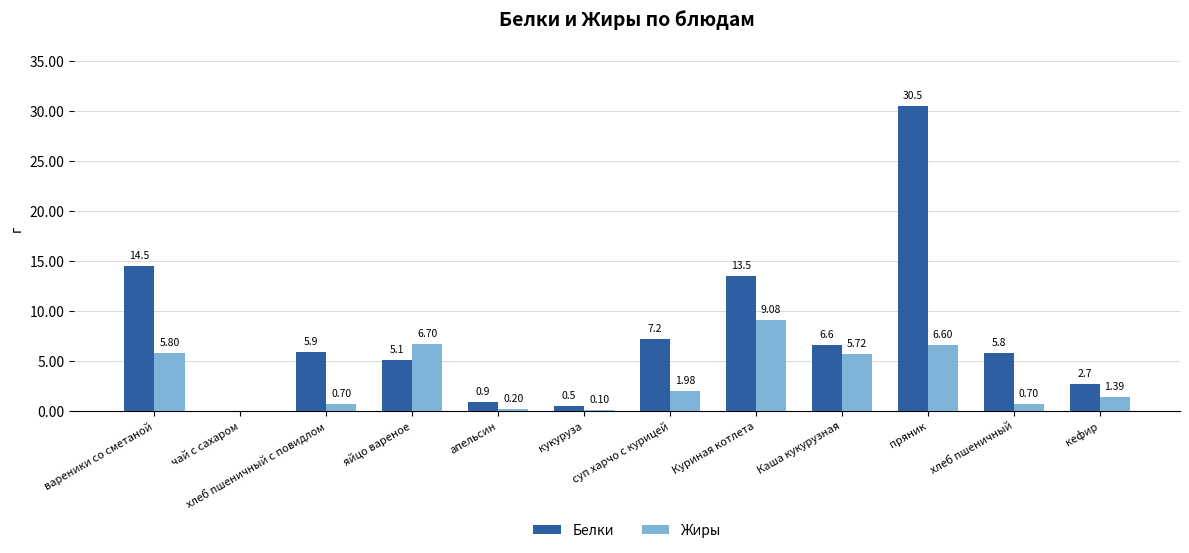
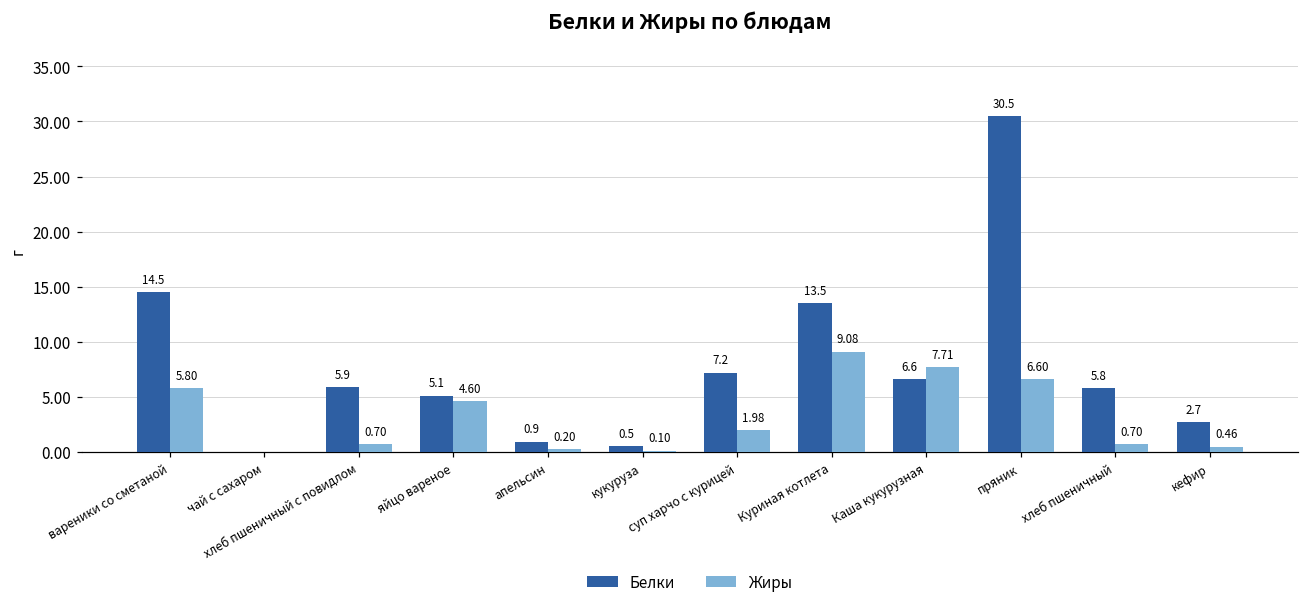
  {
    "Белки": {
      "вареники со сметаной": 14.5,
      "хлеб пшеничный с повидлом": 5.9,
      "яйцо вареное": 5.1,
      "апельсин": 0.9,
      "кукуруза": 0.5,
      "суп харчо с курицей": 7.2,
      "Куриная котлета": 13.5,
      "Каша кукурузная": 6.6,
      "пряник": 30.5,
      "хлеб пшеничный": 5.8,
      "кефир": 2.7
    },
    "Жиры": {
      "вареники со сметаной": 5.80,
      "хлеб пшеничный с повидлом": 0.70,
-     "яйцо вареное": 6.70,
+     "яйцо вареное": 4.60,
      "апельсин": 0.20,
      "кукуруза": 0.10,
      "суп харчо с курицей": 1.98,
      "Куриная котлета": 9.08,
-     "Каша кукурузная": 5.72,
+     "Каша кукурузная": 7.71,
      "пряник": 6.60,
      "хлеб пшеничный": 0.70,
-     "кефир": 1.39
+     "кефир": 0.46
    }
  }
